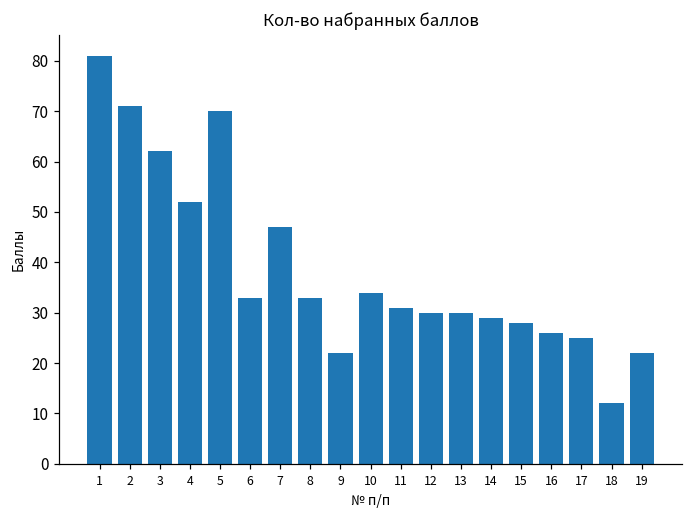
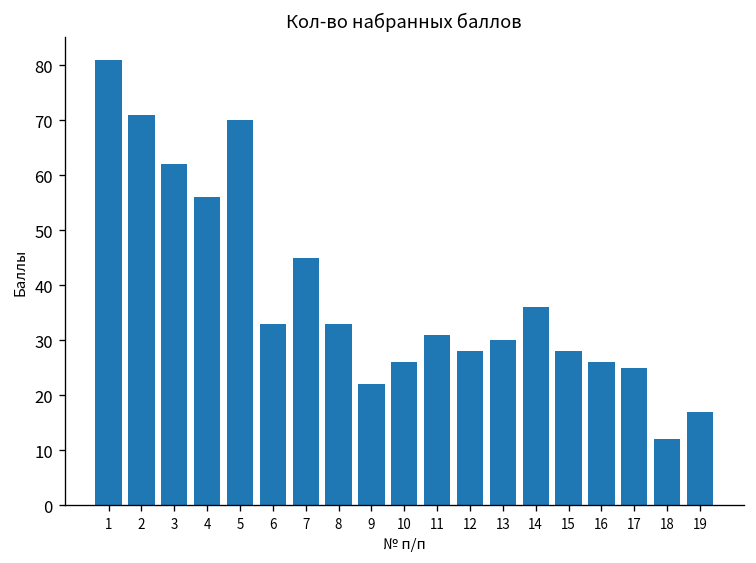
  {
    "1": 81,
    "2": 71,
    "3": 62,
-   "4": 52,
+   "4": 56,
    "5": 70,
    "6": 33,
-   "7": 47,
+   "7": 45,
    "8": 33,
    "9": 22,
-   "10": 34,
+   "10": 26,
    "11": 31,
-   "12": 30,
+   "12": 28,
    "13": 30,
-   "14": 29,
+   "14": 36,
    "15": 28,
    "16": 26,
    "17": 25,
    "18": 12,
-   "19": 22
+   "19": 17
  }
